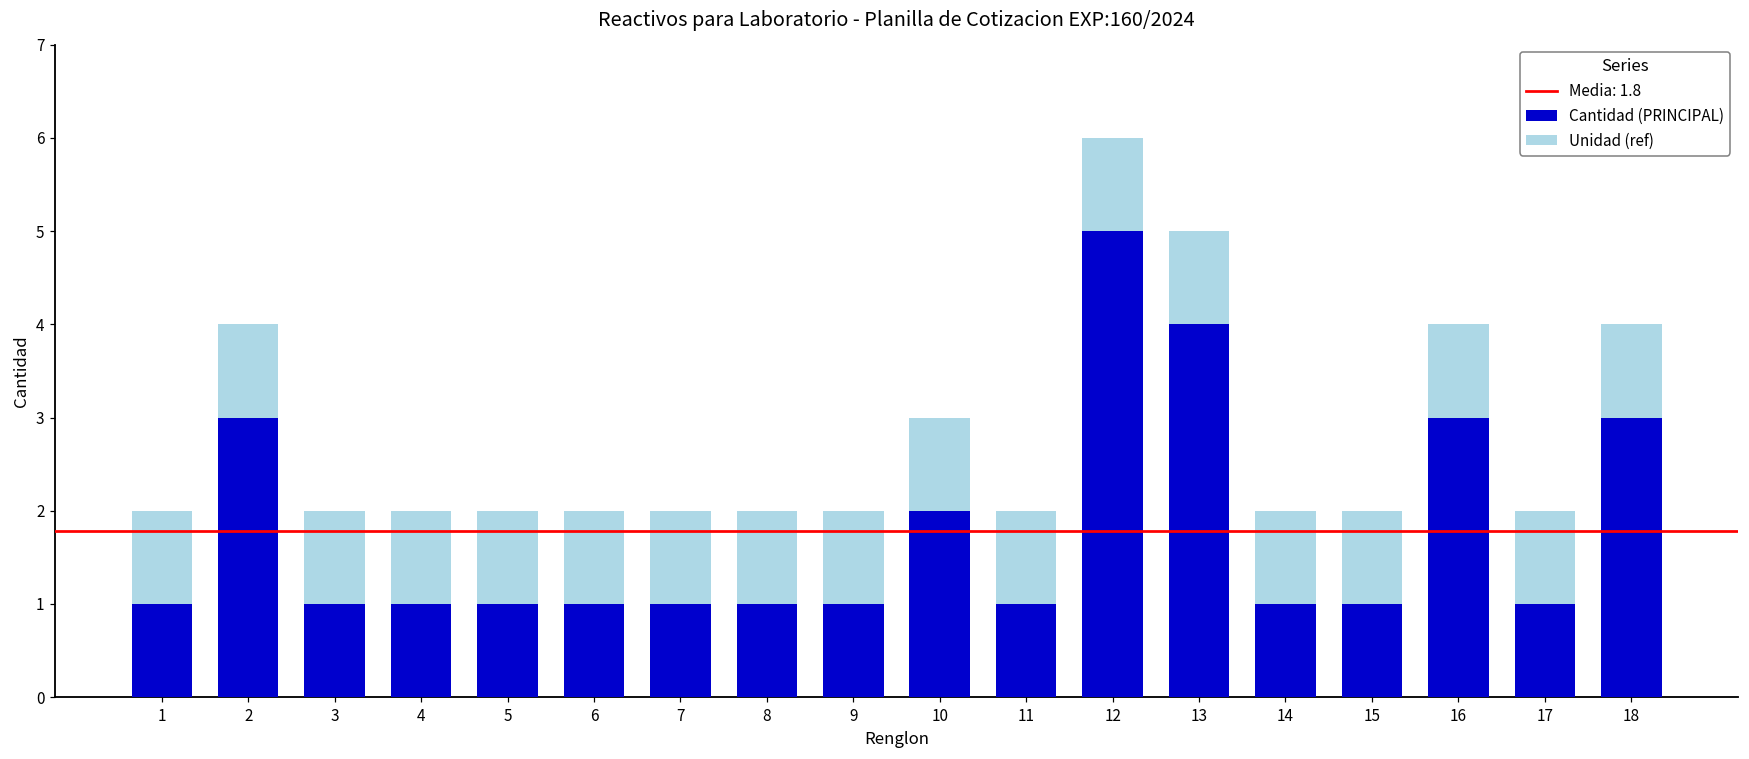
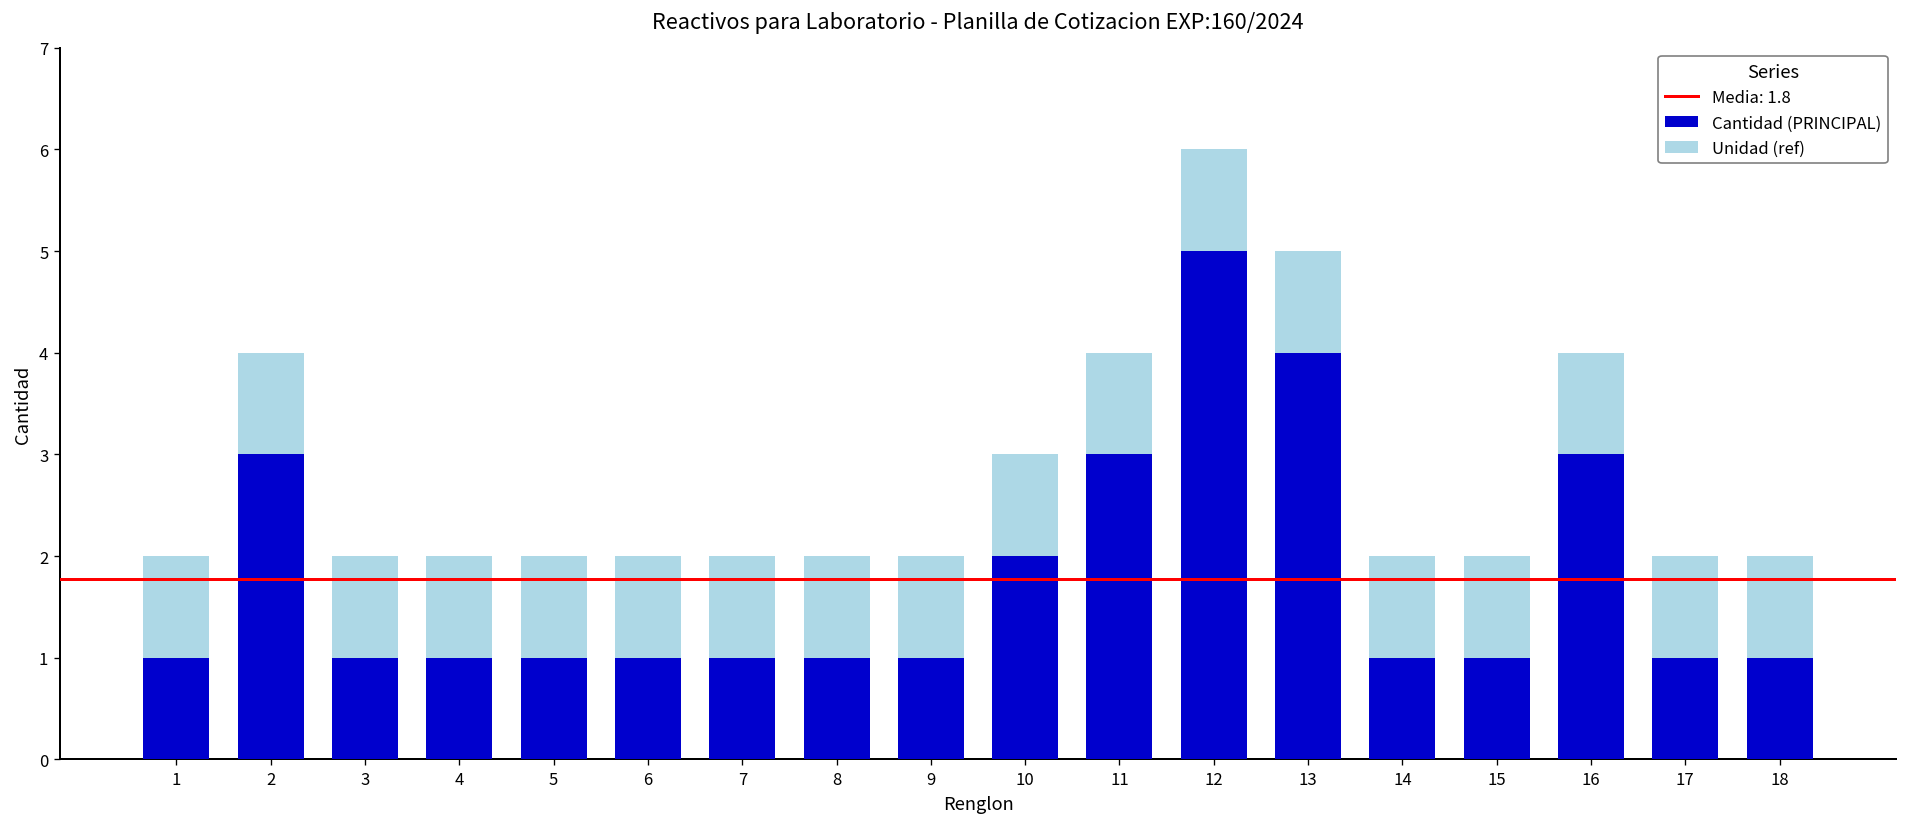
  {
    "Cantidad (PRINCIPAL)": {
      "1": 1,
      "2": 3,
      "3": 1,
      "4": 1,
      "5": 1,
      "6": 1,
      "7": 1,
      "8": 1,
      "9": 1,
      "10": 2,
-     "11": 1,
+     "11": 3,
      "12": 5,
      "13": 4,
      "14": 1,
      "15": 1,
      "16": 3,
      "17": 1,
-     "18": 3
+     "18": 1
    },
    "Unidad (ref)": {
      "1": 1,
      "2": 1,
      "3": 1,
      "4": 1,
      "5": 1,
      "6": 1,
      "7": 1,
      "8": 1,
      "9": 1,
      "10": 1,
      "11": 1,
      "12": 1,
      "13": 1,
      "14": 1,
      "15": 1,
      "16": 1,
      "17": 1,
      "18": 1
    }
  }
